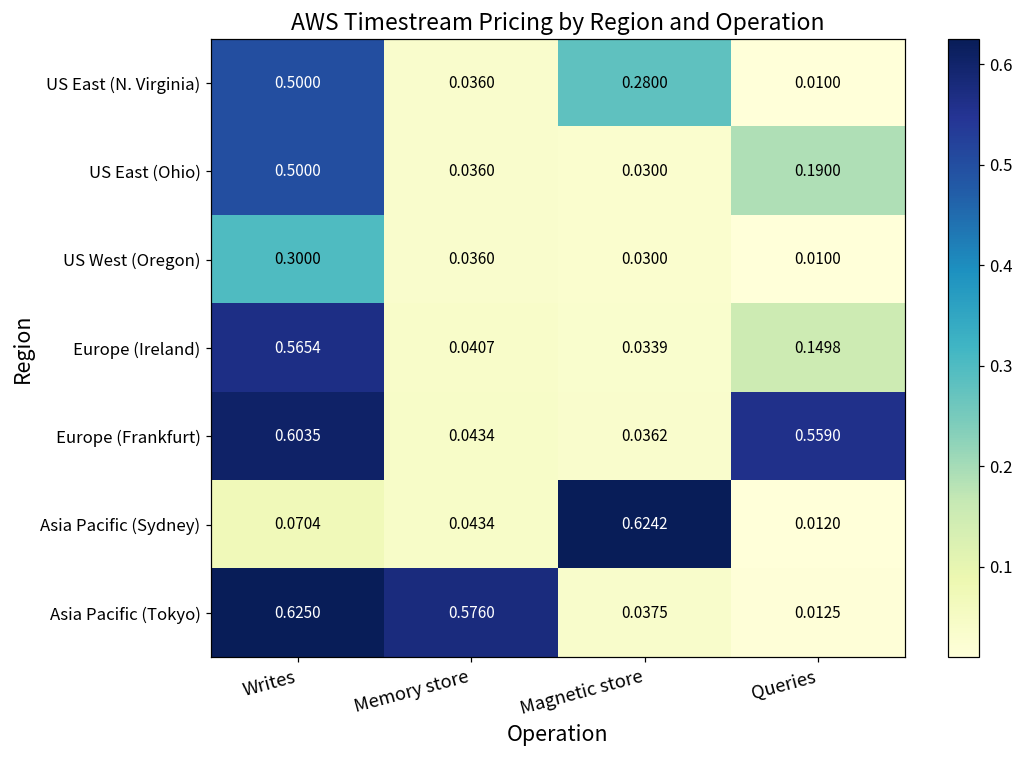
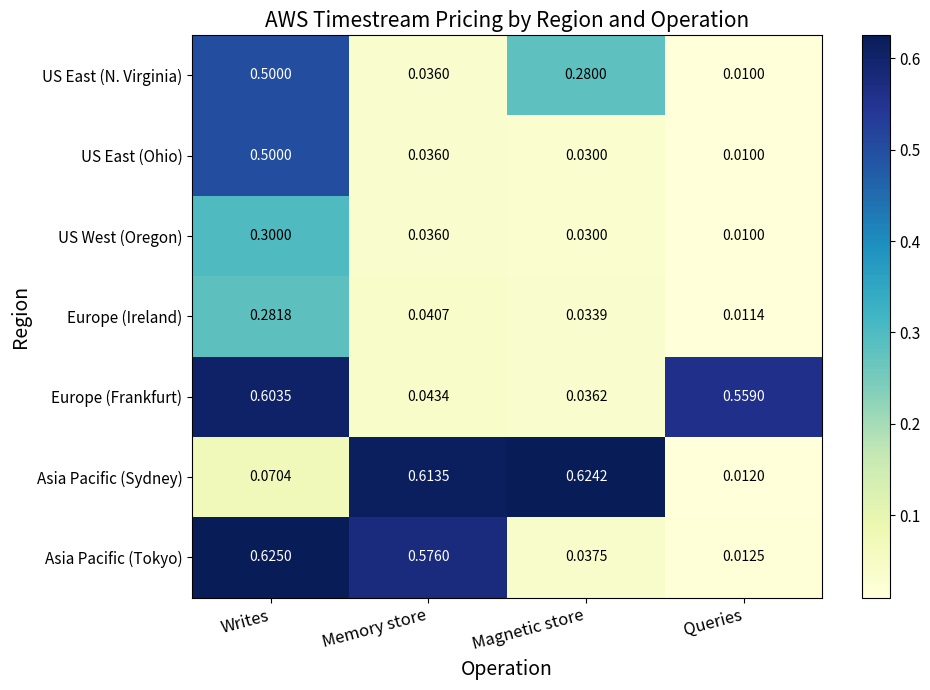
  {
    "US East (N. Virginia)": {
      "Writes": 0.5000,
      "Memory store": 0.0360,
      "Magnetic store": 0.2800,
      "Queries": 0.0100
    },
    "US East (Ohio)": {
      "Writes": 0.5000,
      "Memory store": 0.0360,
      "Magnetic store": 0.0300,
-     "Queries": 0.1900
+     "Queries": 0.0100
    },
    "US West (Oregon)": {
      "Writes": 0.3000,
      "Memory store": 0.0360,
      "Magnetic store": 0.0300,
      "Queries": 0.0100
    },
    "Europe (Ireland)": {
-     "Writes": 0.5654,
+     "Writes": 0.2818,
      "Memory store": 0.0407,
      "Magnetic store": 0.0339,
-     "Queries": 0.1498
+     "Queries": 0.0114
    },
    "Europe (Frankfurt)": {
      "Writes": 0.6035,
      "Memory store": 0.0434,
      "Magnetic store": 0.0362,
      "Queries": 0.5590
    },
    "Asia Pacific (Sydney)": {
      "Writes": 0.0704,
-     "Memory store": 0.0434,
+     "Memory store": 0.6135,
      "Magnetic store": 0.6242,
      "Queries": 0.0120
    },
    "Asia Pacific (Tokyo)": {
      "Writes": 0.6250,
      "Memory store": 0.5760,
      "Magnetic store": 0.0375,
      "Queries": 0.0125
    }
  }
